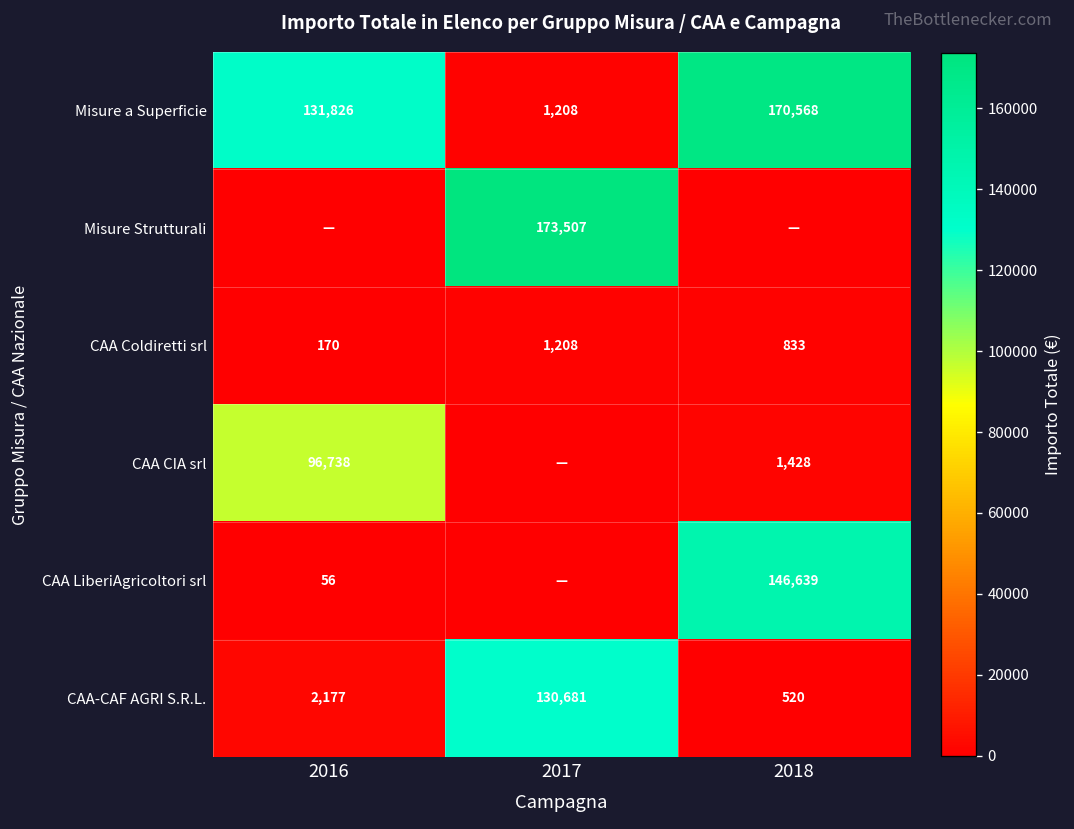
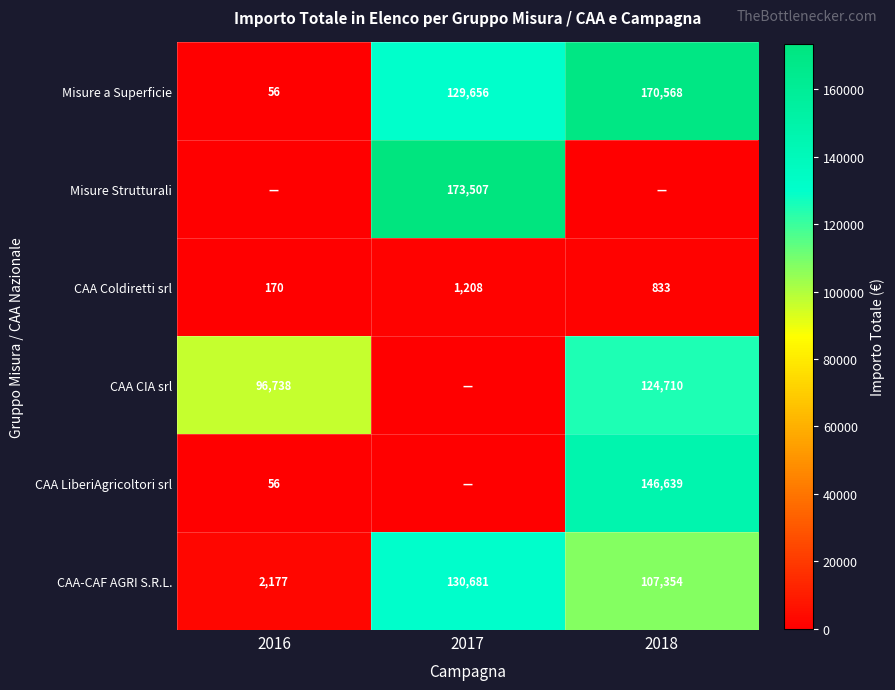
  {
    "Misure a Superficie": {
-     "2016": "131,826",
-     "2017": "1,208",
+     "2016": "56",
+     "2017": "129,656",
      "2018": "170,568"
    },
    "Misure Strutturali": {
      "2017": "173,507"
    },
    "CAA Coldiretti srl": {
      "2016": "170",
      "2017": "1,208",
      "2018": "833"
    },
    "CAA CIA srl": {
      "2016": "96,738",
-     "2018": "1,428"
+     "2018": "124,710"
    },
    "CAA LiberiAgricoltori srl": {
      "2016": "56",
      "2018": "146,639"
    },
    "CAA-CAF AGRI S.R.L.": {
      "2016": "2,177",
      "2017": "130,681",
-     "2018": "520"
+     "2018": "107,354"
    }
  }
